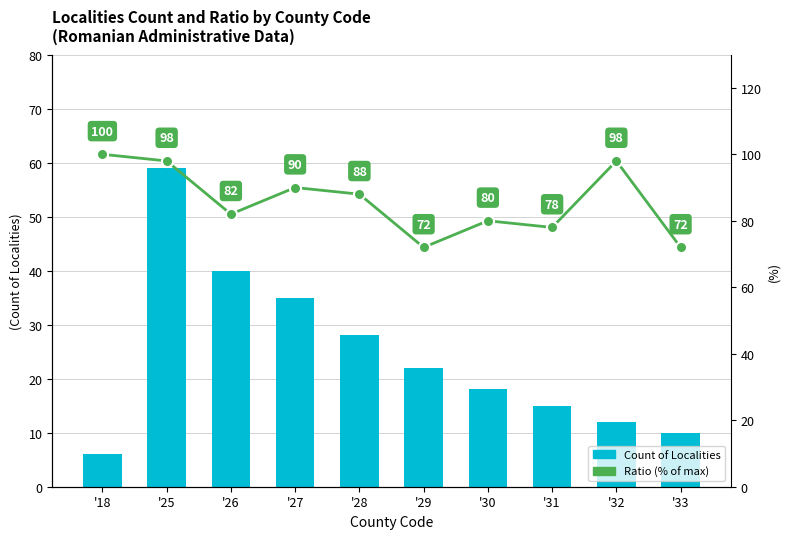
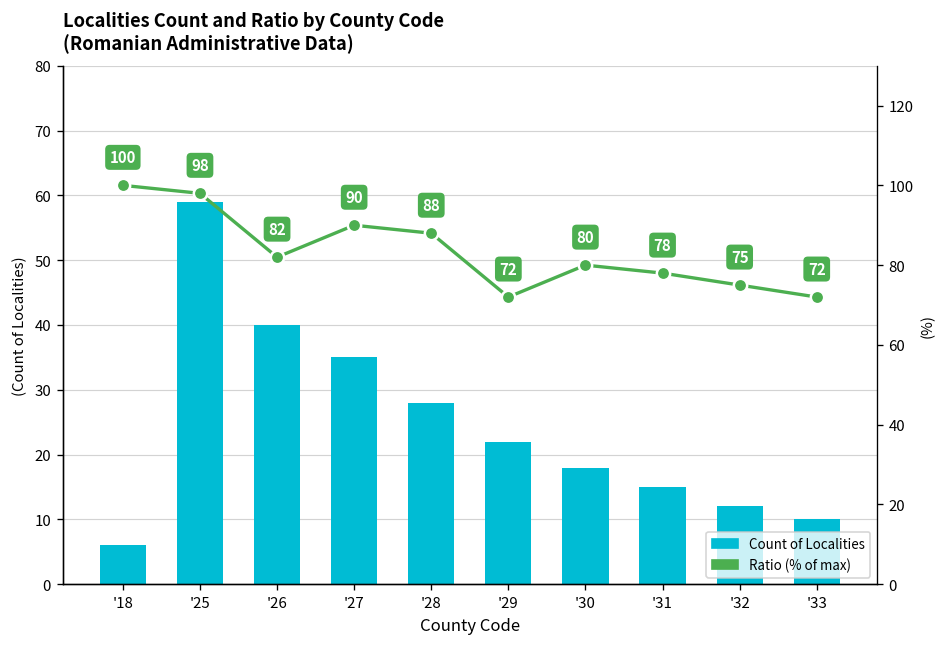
  {
    "Ratio (% of max)": {
-     "'32": 98
+     "'32": 75
    }
  }
